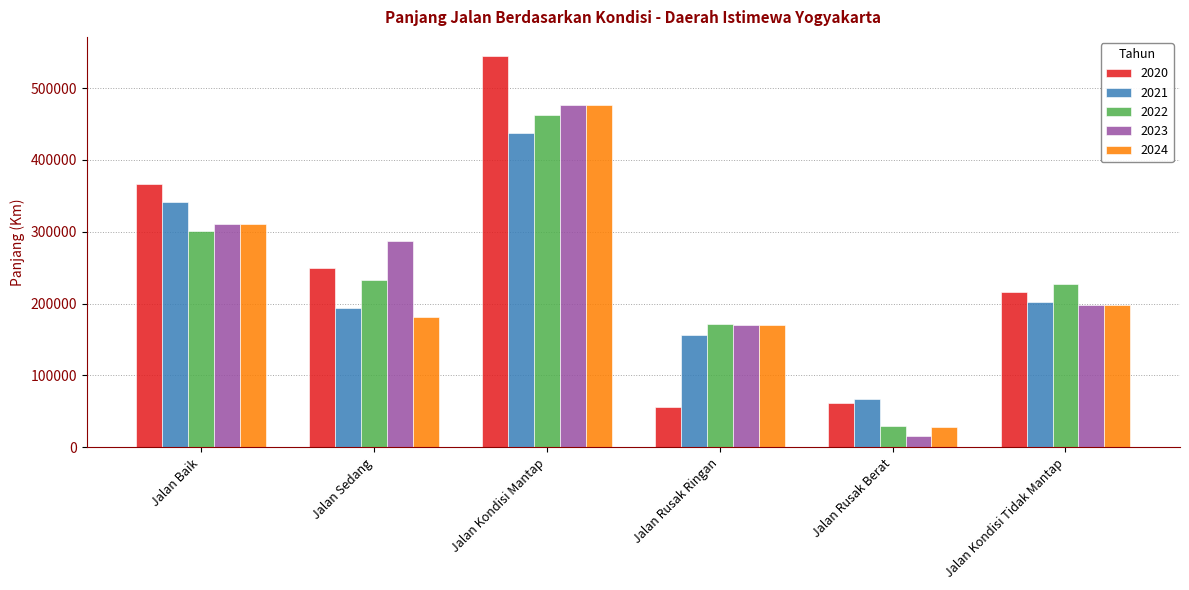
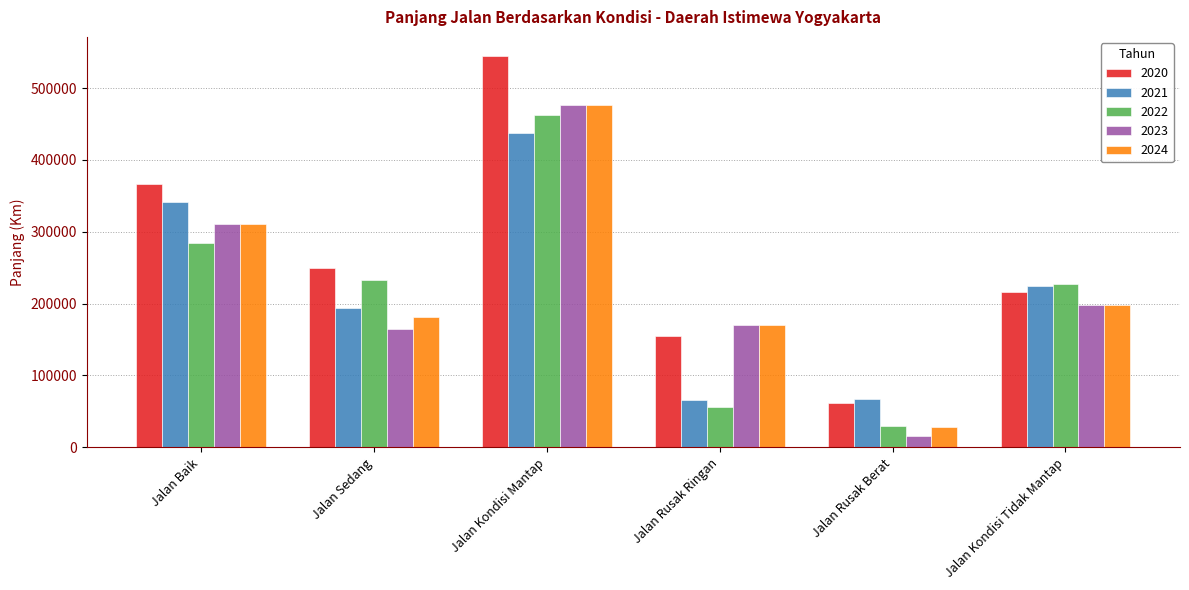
  {
    "2020": {
      "Jalan Baik": 370000,
      "Jalan Sedang": 250000,
      "Jalan Kondisi Mantap": 540000,
-     "Jalan Rusak Ringan": 60000,
+     "Jalan Rusak Ringan": 160000,
      "Jalan Rusak Berat": 60000,
      "Jalan Kondisi Tidak Mantap": 220000
    },
    "2021": {
      "Jalan Baik": 340000,
      "Jalan Sedang": 190000,
      "Jalan Kondisi Mantap": 440000,
-     "Jalan Rusak Ringan": 160000,
+     "Jalan Rusak Ringan": 70000,
      "Jalan Rusak Berat": 70000,
-     "Jalan Kondisi Tidak Mantap": 200000
+     "Jalan Kondisi Tidak Mantap": 220000
    },
    "2022": {
-     "Jalan Baik": 300000,
+     "Jalan Baik": 280000,
      "Jalan Sedang": 230000,
      "Jalan Kondisi Mantap": 460000,
-     "Jalan Rusak Ringan": 170000,
+     "Jalan Rusak Ringan": 60000,
      "Jalan Rusak Berat": 30000,
      "Jalan Kondisi Tidak Mantap": 230000
    },
    "2023": {
      "Jalan Baik": 310000,
-     "Jalan Sedang": 290000,
+     "Jalan Sedang": 160000,
      "Jalan Kondisi Mantap": 480000,
      "Jalan Rusak Ringan": 170000,
      "Jalan Rusak Berat": 20000,
      "Jalan Kondisi Tidak Mantap": 200000
    },
    "2024": {
      "Jalan Baik": 310000,
      "Jalan Sedang": 180000,
      "Jalan Kondisi Mantap": 480000,
      "Jalan Rusak Ringan": 170000,
      "Jalan Rusak Berat": 30000,
      "Jalan Kondisi Tidak Mantap": 200000
    }
  }
